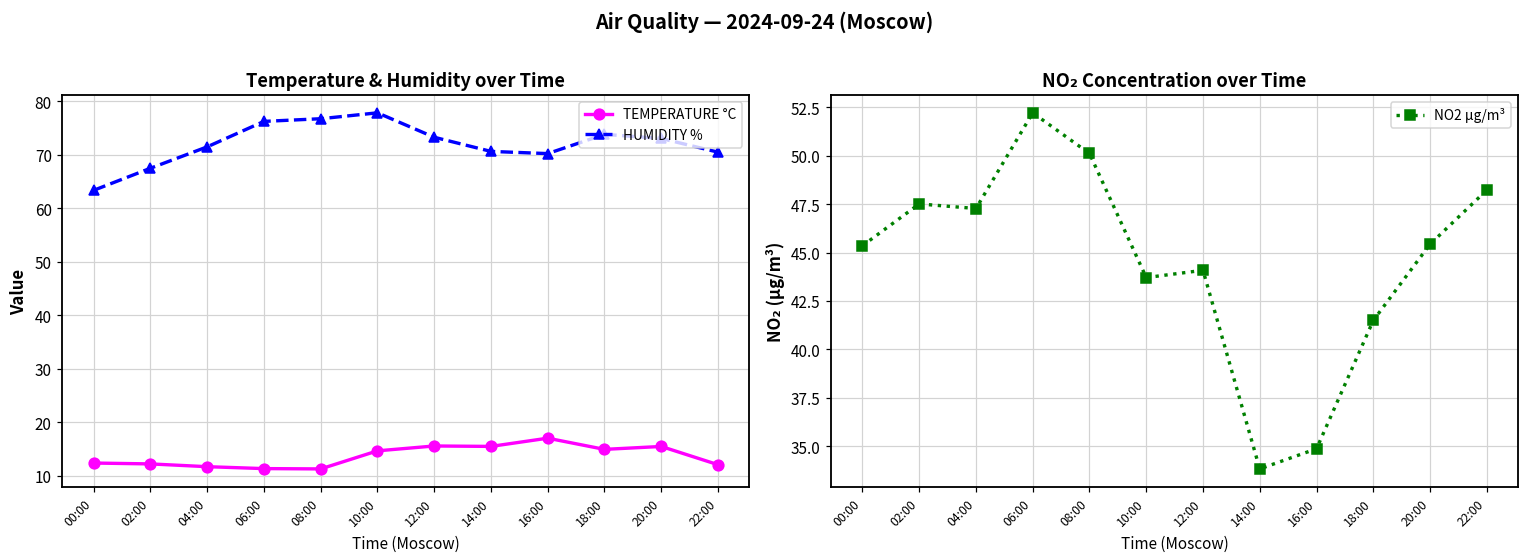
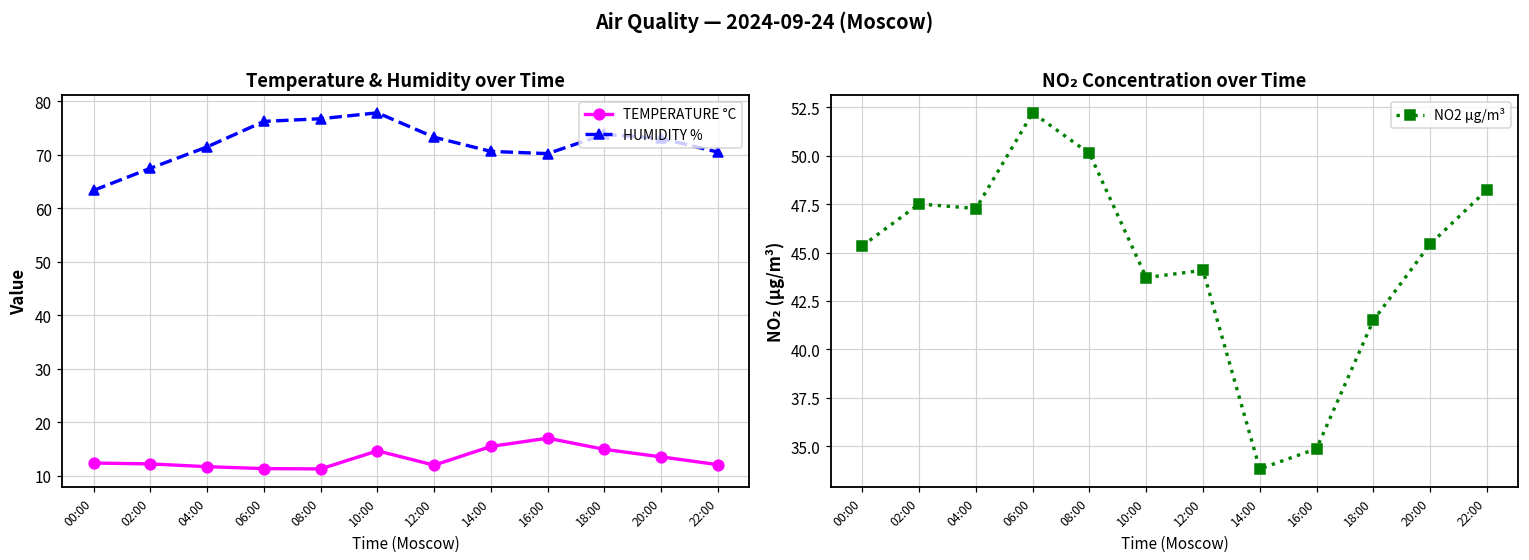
  {
    "Temperature & Humidity over Time": {
      "TEMPERATURE °C": {
        "00:00": 12,
        "02:00": 12,
        "04:00": 12,
        "06:00": 11,
        "08:00": 11,
        "10:00": 15,
-       "12:00": 16,
+       "12:00": 12,
        "14:00": 15,
        "16:00": 17,
        "18:00": 15,
-       "20:00": 15,
+       "20:00": 14,
        "22:00": 12
      },
      "HUMIDITY %": {
        "00:00": 63,
        "02:00": 67,
        "04:00": 71,
        "06:00": 76,
        "08:00": 77,
        "10:00": 78,
        "12:00": 73,
        "14:00": 71,
        "16:00": 70,
        "22:00": 71
      }
    },
    "NO₂ Concentration over Time": {
      "00:00": 45.4,
      "02:00": 47.5,
      "04:00": 47.3,
      "06:00": 52.2,
      "08:00": 50.1,
      "10:00": 43.7,
      "12:00": 44.1,
      "14:00": 33.8,
      "16:00": 34.9,
      "18:00": 41.5,
      "20:00": 45.4,
      "22:00": 48.2
    }
  }
